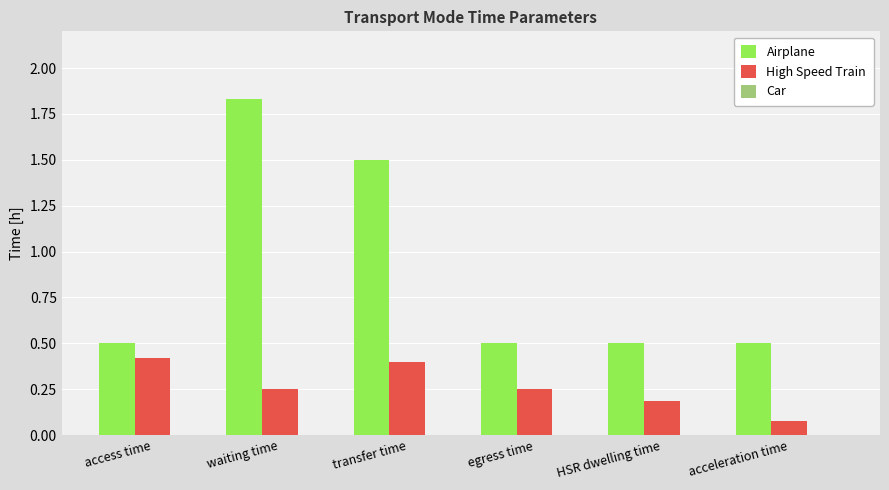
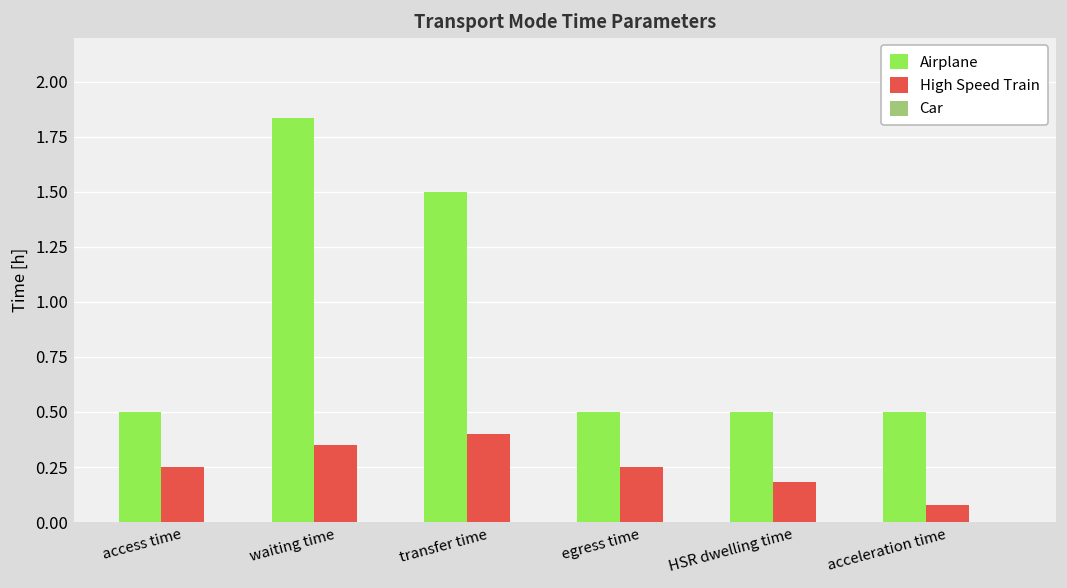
  {
    "High Speed Train": {
-     "access time": 0.42,
-     "waiting time": 0.25,
+     "access time": 0.25,
+     "waiting time": 0.35,
      "transfer time": 0.40,
      "egress time": 0.25,
      "HSR dwelling time": 0.18,
      "acceleration time": 0.08
    }
  }
